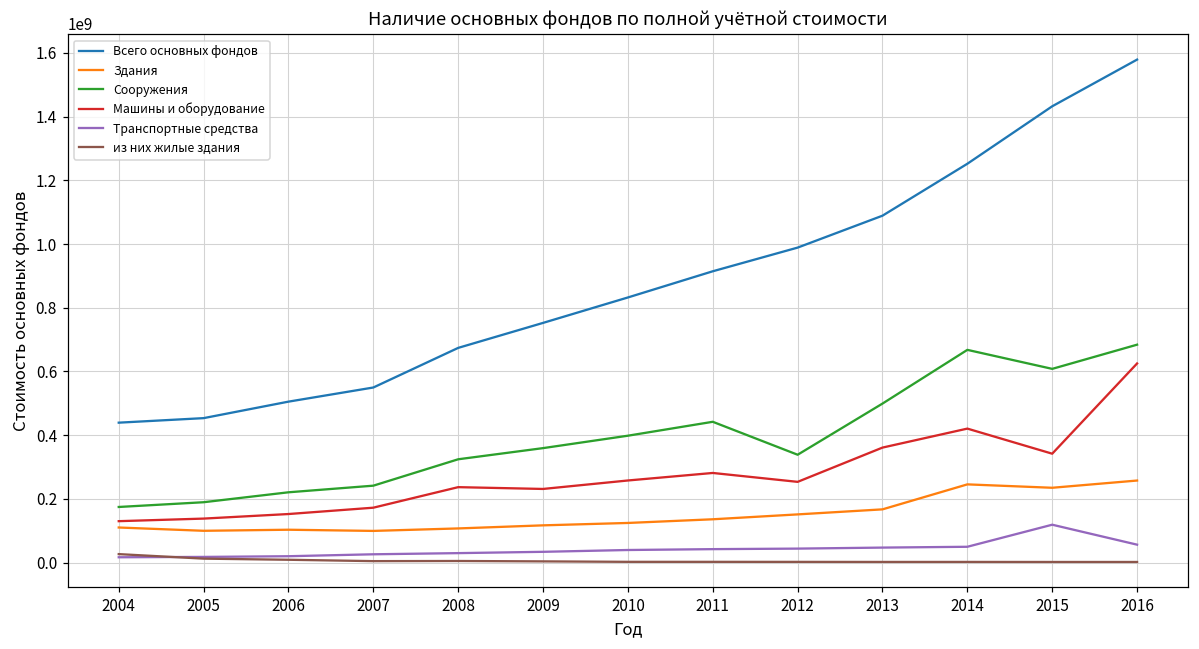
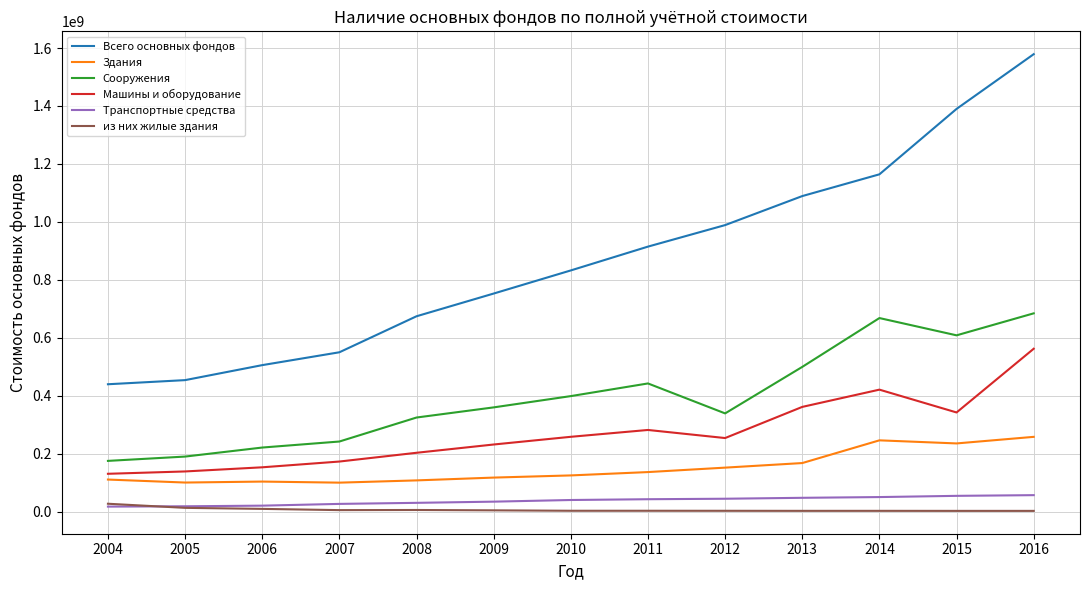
  {
    "Всего основных фондов": {
      "2004": 440000000,
      "2005": 450000000,
      "2006": 510000000,
      "2007": 550000000,
      "2008": 670000000,
      "2009": 750000000,
      "2010": 830000000,
      "2011": 910000000,
      "2012": 990000000,
      "2013": 1090000000,
-     "2014": 1250000000,
-     "2015": 1430000000,
+     "2014": 1160000000,
+     "2015": 1390000000,
      "2016": 1580000000
    },
    "Здания": {
      "2004": 110000000,
      "2005": 100000000,
      "2006": 100000000,
      "2007": 100000000,
      "2008": 110000000,
      "2009": 120000000,
      "2010": 120000000,
      "2011": 140000000,
      "2012": 150000000,
      "2013": 170000000,
      "2014": 250000000,
      "2015": 240000000,
      "2016": 260000000
    },
    "Сооружения": {
      "2004": 170000000,
      "2005": 190000000,
      "2006": 220000000,
      "2007": 240000000,
      "2008": 320000000,
      "2009": 360000000,
      "2010": 400000000,
      "2011": 440000000,
      "2012": 340000000,
      "2013": 500000000,
      "2014": 670000000,
      "2015": 610000000,
      "2016": 680000000
    },
    "Машины и оборудование": {
      "2004": 130000000,
      "2005": 140000000,
      "2006": 150000000,
      "2007": 170000000,
-     "2008": 240000000,
+     "2008": 200000000,
      "2009": 230000000,
      "2010": 260000000,
      "2011": 280000000,
      "2012": 250000000,
      "2013": 360000000,
      "2014": 420000000,
      "2015": 340000000,
-     "2016": 630000000
+     "2016": 560000000
    },
    "Транспортные средства": {
      "2004": 20000000,
      "2006": 20000000,
      "2007": 30000000,
      "2008": 30000000,
      "2009": 30000000,
      "2010": 40000000,
      "2011": 40000000,
      "2012": 40000000,
      "2013": 50000000,
      "2014": 50000000,
-     "2015": 120000000,
+     "2015": 50000000,
      "2016": 60000000
    },
    "из них жилые здания": {
      "2004": 30000000,
      "2006": 10000000,
      "2007": 0,
      "2008": 10000000,
      "2009": 0,
      "2010": 0,
      "2011": 0,
      "2012": 0,
      "2013": 0,
      "2014": 0,
      "2015": 0,
      "2016": 0
    }
  }
